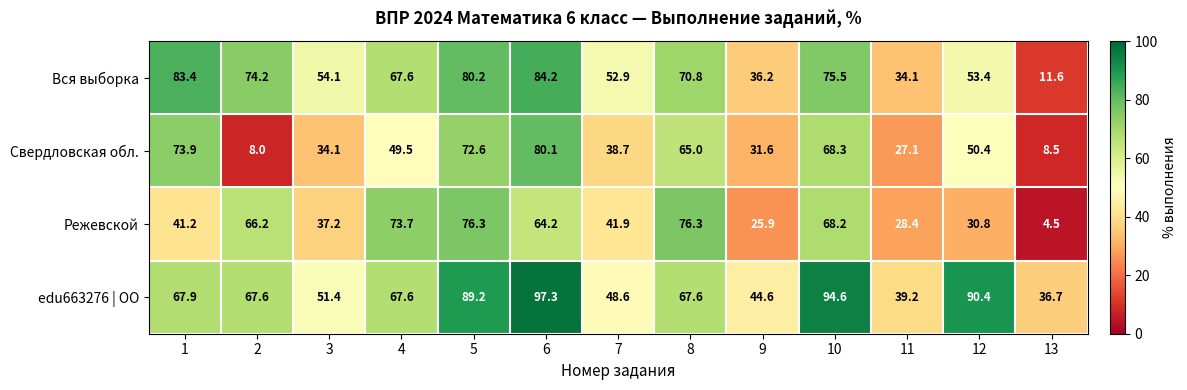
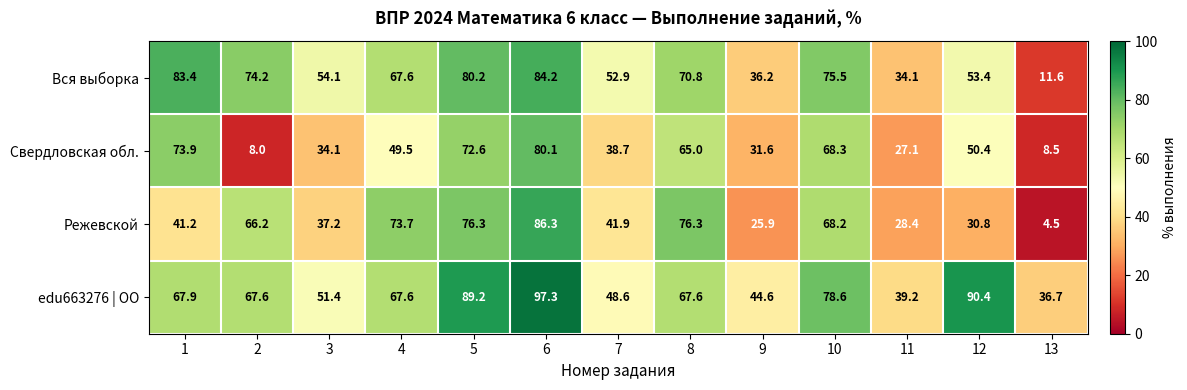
  {
    "Вся выборка": {
      "1": 83.4,
      "2": 74.2,
      "3": 54.1,
      "4": 67.6,
      "5": 80.2,
      "6": 84.2,
      "7": 52.9,
      "8": 70.8,
      "9": 36.2,
      "10": 75.5,
      "11": 34.1,
      "12": 53.4,
      "13": 11.6
    },
    "Свердловская обл.": {
      "1": 73.9,
      "2": 8.0,
      "3": 34.1,
      "4": 49.5,
      "5": 72.6,
      "6": 80.1,
      "7": 38.7,
      "8": 65.0,
      "9": 31.6,
      "10": 68.3,
      "11": 27.1,
      "12": 50.4,
      "13": 8.5
    },
    "Режевской": {
      "1": 41.2,
      "2": 66.2,
      "3": 37.2,
      "4": 73.7,
      "5": 76.3,
-     "6": 64.2,
+     "6": 86.3,
      "7": 41.9,
      "8": 76.3,
      "9": 25.9,
      "10": 68.2,
      "11": 28.4,
      "12": 30.8,
      "13": 4.5
    },
    "edu663276 | ОО": {
      "1": 67.9,
      "2": 67.6,
      "3": 51.4,
      "4": 67.6,
      "5": 89.2,
      "6": 97.3,
      "7": 48.6,
      "8": 67.6,
      "9": 44.6,
-     "10": 94.6,
+     "10": 78.6,
      "11": 39.2,
      "12": 90.4,
      "13": 36.7
    }
  }
